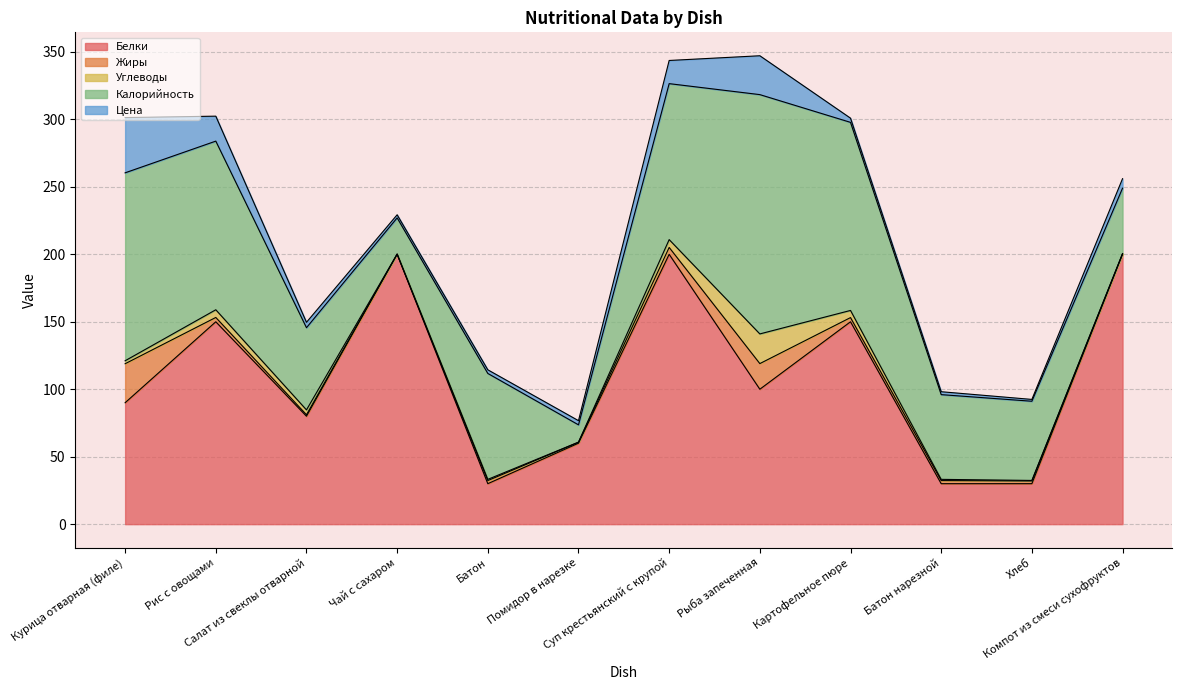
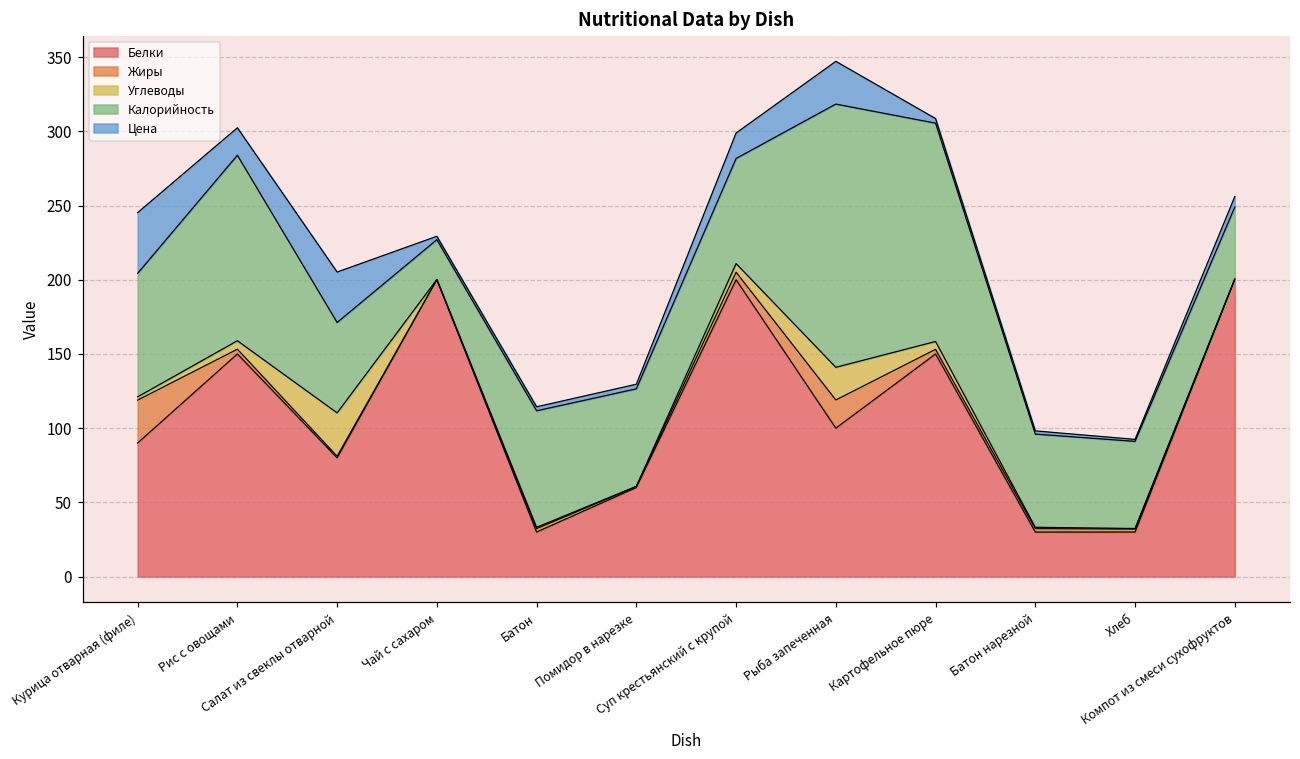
  {
    "Углеводы": {
      "Курица отварная (филе)": 2,
      "Рис с овощами": 6,
-     "Салат из свеклы отварной": 4,
+     "Салат из свеклы отварной": 29,
      "Суп крестьянский с крупой": 6,
      "Рыба запеченная": 22,
      "Картофельное пюре": 5
    },
    "Калорийность": {
-     "Курица отварная (филе)": 139,
+     "Курица отварная (филе)": 83,
      "Рис с овощами": 125,
      "Салат из свеклы отварной": 61,
      "Чай с сахаром": 27,
      "Батон": 79,
-     "Помидор в нарезке": 13,
-     "Суп крестьянский с крупой": 116,
+     "Помидор в нарезке": 66,
+     "Суп крестьянский с крупой": 71,
      "Рыба запеченная": 177,
-     "Картофельное пюре": 139,
+     "Картофельное пюре": 147,
      "Батон нарезной": 63,
      "Компот из смеси сухофруктов": 49
    },
    "Цена": {
      "Рис с овощами": 19,
-     "Салат из свеклы отварной": 4,
+     "Салат из свеклы отварной": 34,
      "Чай с сахаром": 2,
      "Батон": 3,
      "Помидор в нарезке": 3,
      "Суп крестьянский с крупой": 17,
      "Рыба запеченная": 29,
      "Картофельное пюре": 3,
      "Батон нарезной": 2,
      "Компот из смеси сухофруктов": 7
    }
  }
